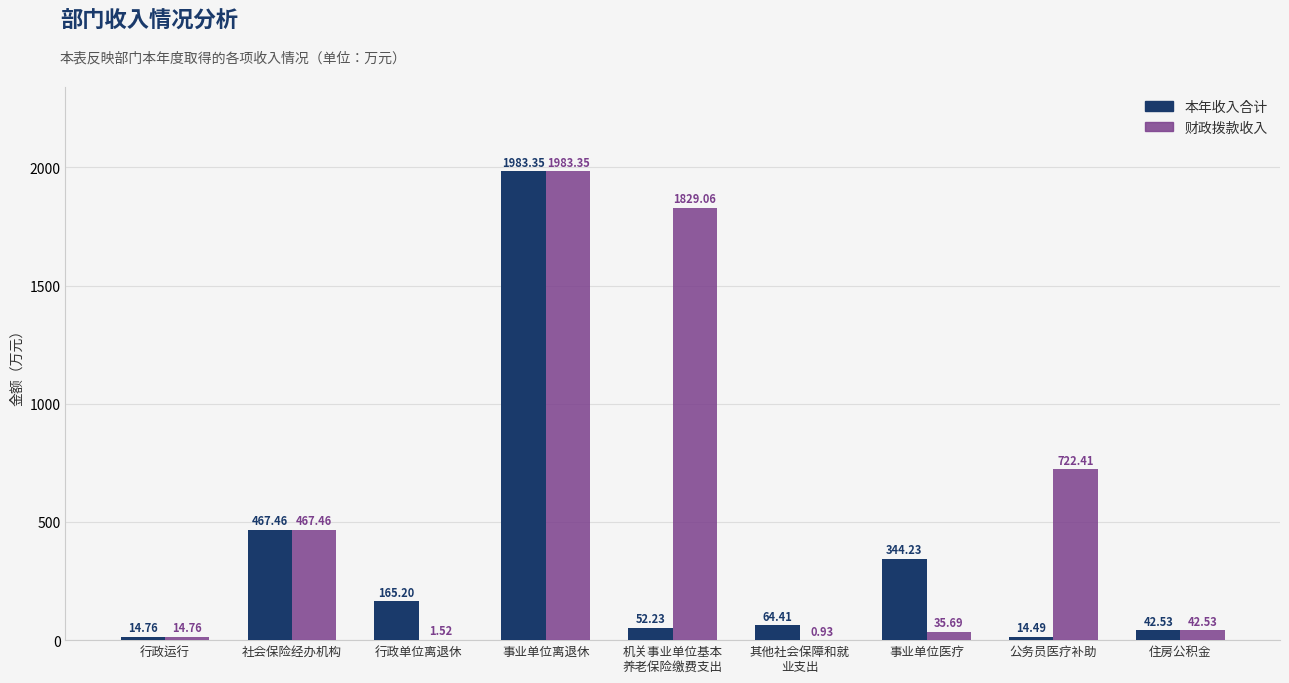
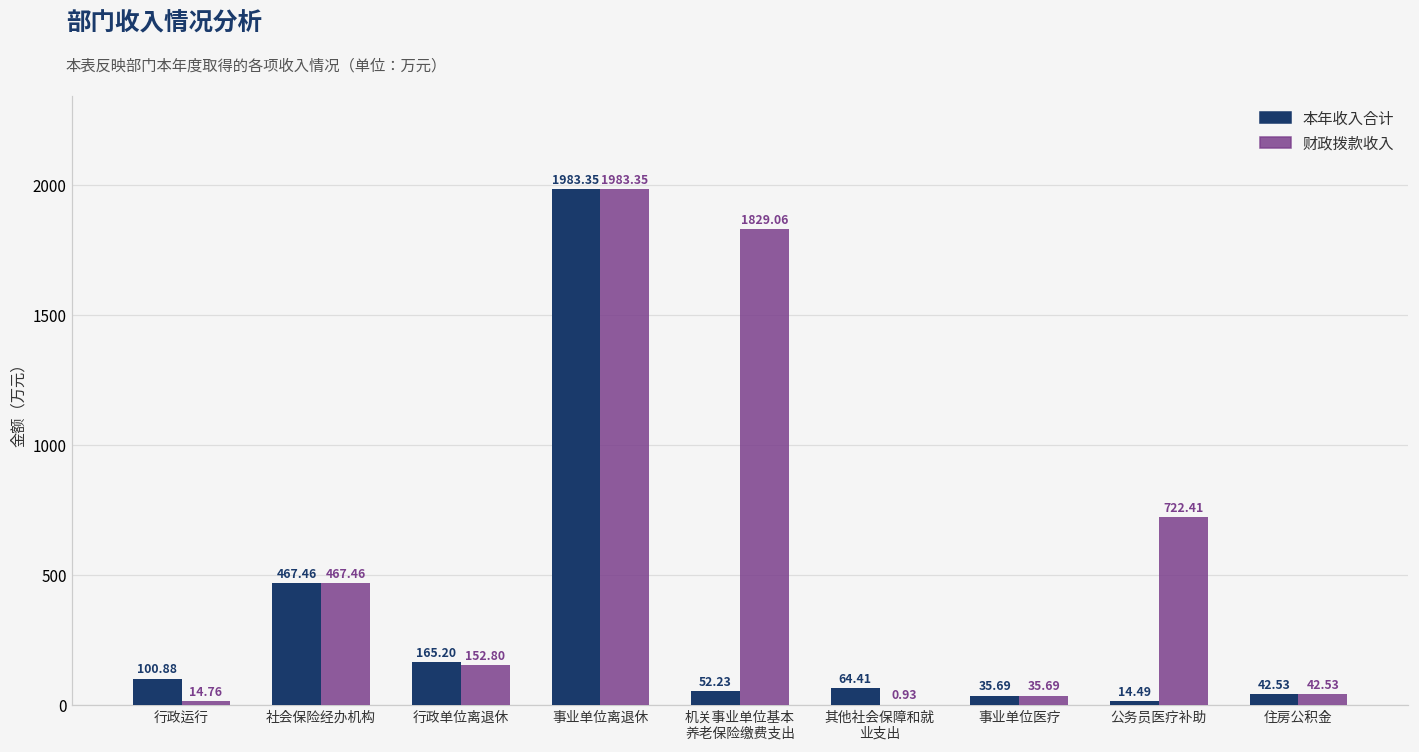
  {
    "本年收入合计": {
-     "行政运行": 14.76,
+     "行政运行": 100.88,
      "社会保险经办机构": 467.46,
      "行政单位离退休": 165.20,
      "事业单位离退休": 1983.35,
      "机关事业单位基本 养老保险缴费支出": 52.23,
      "其他社会保障和就 业支出": 64.41,
-     "事业单位医疗": 344.23,
+     "事业单位医疗": 35.69,
      "公务员医疗补助": 14.49,
      "住房公积金": 42.53
    },
    "财政拨款收入": {
      "行政运行": 14.76,
      "社会保险经办机构": 467.46,
-     "行政单位离退休": 1.52,
+     "行政单位离退休": 152.80,
      "事业单位离退休": 1983.35,
      "机关事业单位基本 养老保险缴费支出": 1829.06,
      "其他社会保障和就 业支出": 0.93,
      "事业单位医疗": 35.69,
      "公务员医疗补助": 722.41,
      "住房公积金": 42.53
    }
  }
